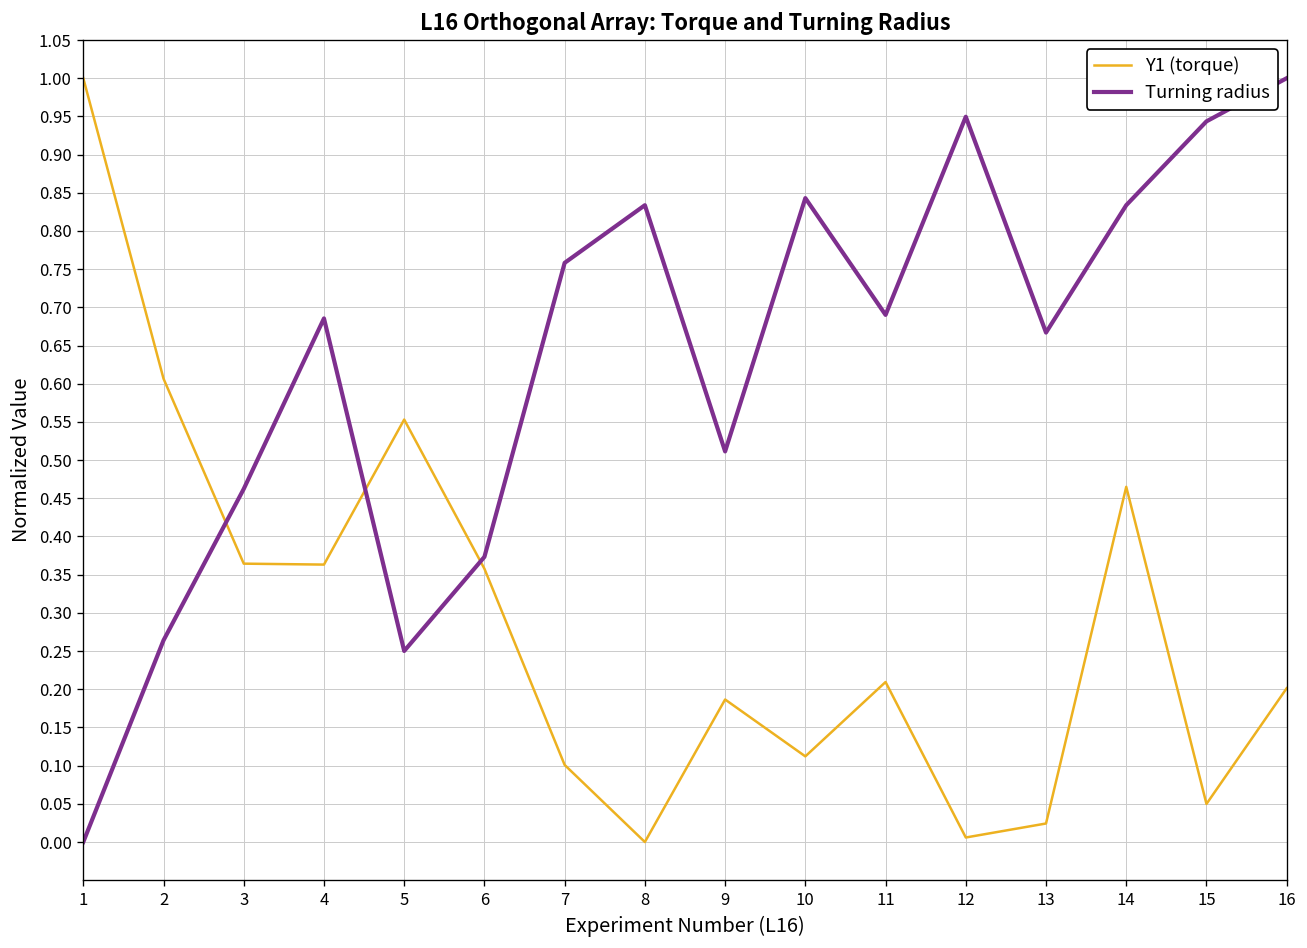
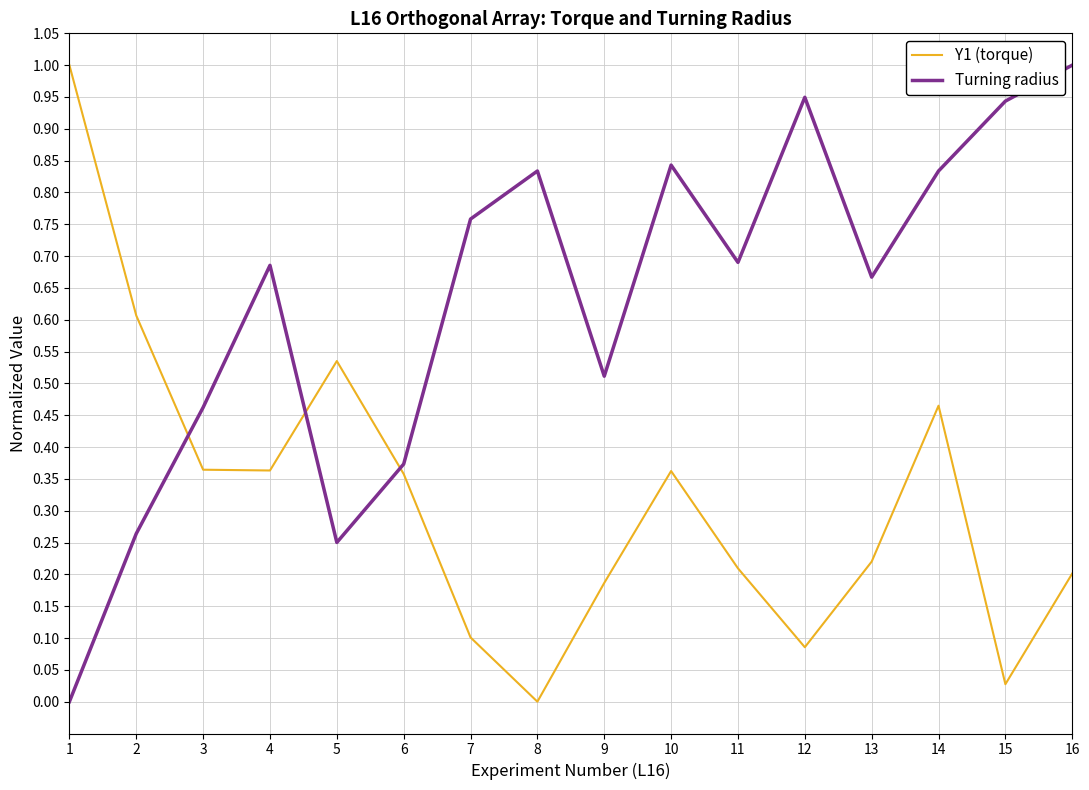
  {
    "Y1 (torque)": {
      "1": 1.00,
      "2": 0.61,
      "3": 0.36,
      "4": 0.36,
-     "5": 0.55,
+     "5": 0.54,
      "6": 0.36,
      "7": 0.10,
      "8": 0.00,
      "9": 0.19,
-     "10": 0.11,
+     "10": 0.36,
      "11": 0.21,
-     "12": 0.01,
-     "13": 0.02,
+     "12": 0.09,
+     "13": 0.22,
      "14": 0.46,
-     "15": 0.05,
+     "15": 0.03,
      "16": 0.20
    },
    "Turning radius": {
      "1": 0.00,
      "2": 0.26,
      "3": 0.46,
      "4": 0.69,
      "5": 0.25,
      "6": 0.37,
      "7": 0.76,
      "8": 0.83,
      "9": 0.51,
      "10": 0.84,
      "11": 0.69,
      "12": 0.95,
      "13": 0.67,
      "14": 0.83,
      "15": 0.94,
      "16": 1.00
    }
  }
